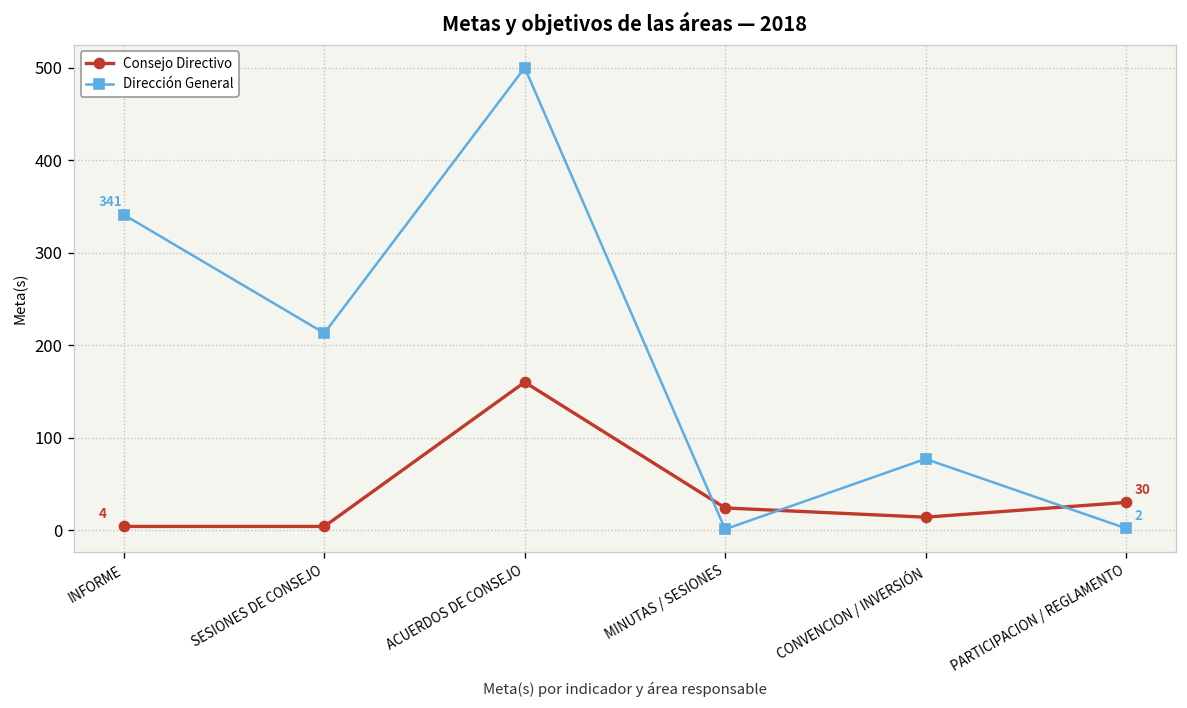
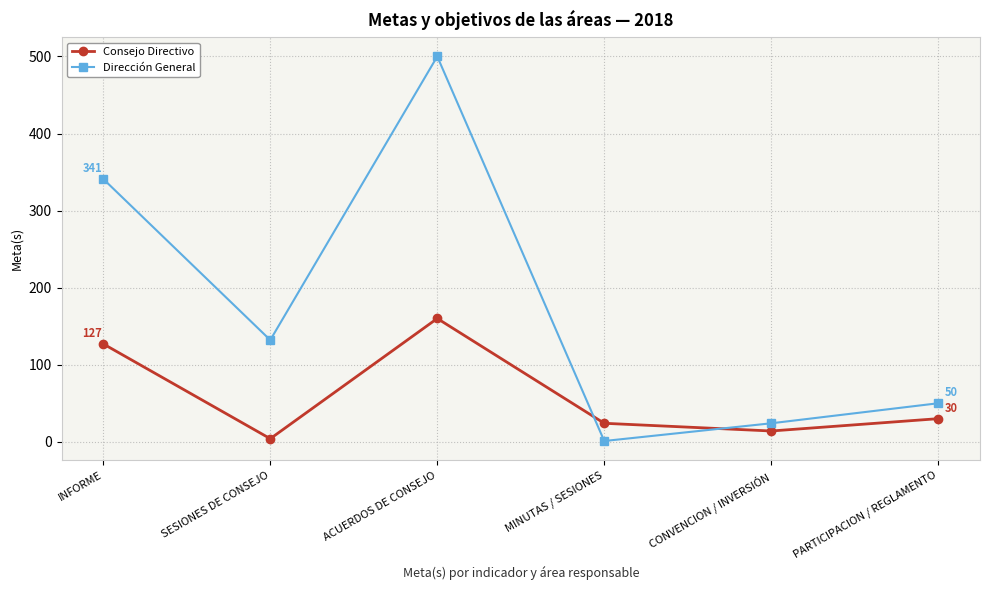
  {
    "Consejo Directivo": {
-     "INFORME": 4,
+     "INFORME": 127,
      "PARTICIPACION / REGLAMENTO": 30
    },
    "Dirección General": {
      "INFORME": 341,
-     "SESIONES DE CONSEJO": 210,
-     "CONVENCION / INVERSIÓN": 80,
-     "PARTICIPACION / REGLAMENTO": 2
+     "SESIONES DE CONSEJO": 130,
+     "CONVENCION / INVERSIÓN": 20,
+     "PARTICIPACION / REGLAMENTO": 50
    }
  }
